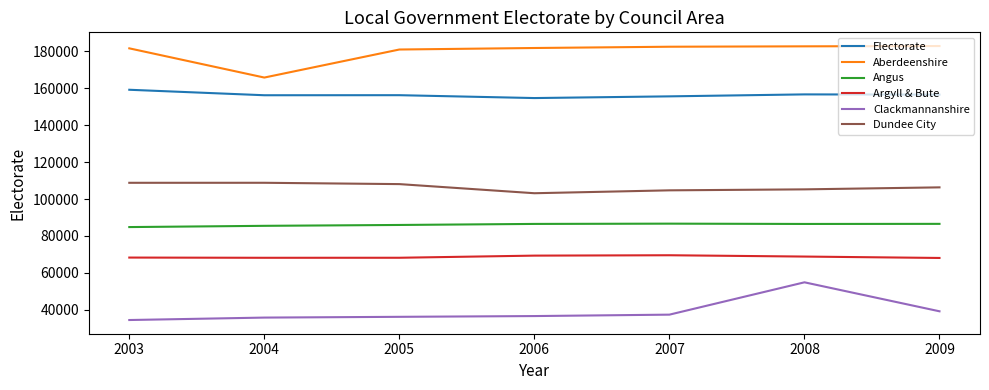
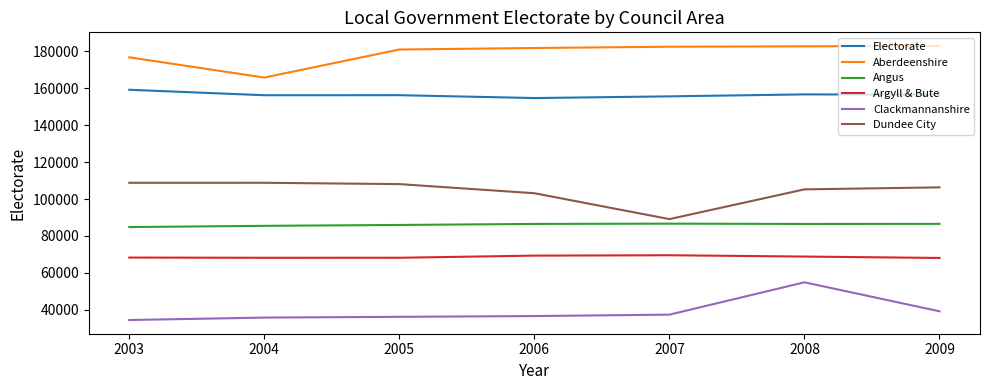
  {
    "Electorate": {
      "2003": 159000,
      "2004": 156000,
      "2005": 156000,
      "2006": 155000,
      "2007": 156000,
      "2008": 157000
    },
    "Aberdeenshire": {
-     "2003": 182000,
+     "2003": 177000,
      "2004": 166000,
      "2005": 181000,
      "2006": 182000,
      "2007": 183000,
      "2008": 183000
    },
    "Angus": {
      "2003": 85000,
      "2004": 85000,
      "2005": 86000,
      "2006": 87000,
      "2007": 87000,
      "2008": 86000,
      "2009": 87000
    },
    "Argyll & Bute": {
      "2003": 68000,
      "2004": 68000,
      "2005": 68000,
      "2006": 69000,
      "2007": 70000,
      "2008": 69000,
      "2009": 68000
    },
    "Clackmannanshire": {
      "2003": 34000,
      "2004": 36000,
      "2005": 36000,
      "2006": 37000,
      "2007": 37000,
      "2008": 55000,
      "2009": 39000
    },
    "Dundee City": {
      "2003": 109000,
      "2004": 109000,
      "2005": 108000,
      "2006": 103000,
-     "2007": 105000,
+     "2007": 89000,
      "2008": 105000,
      "2009": 106000
    }
  }
